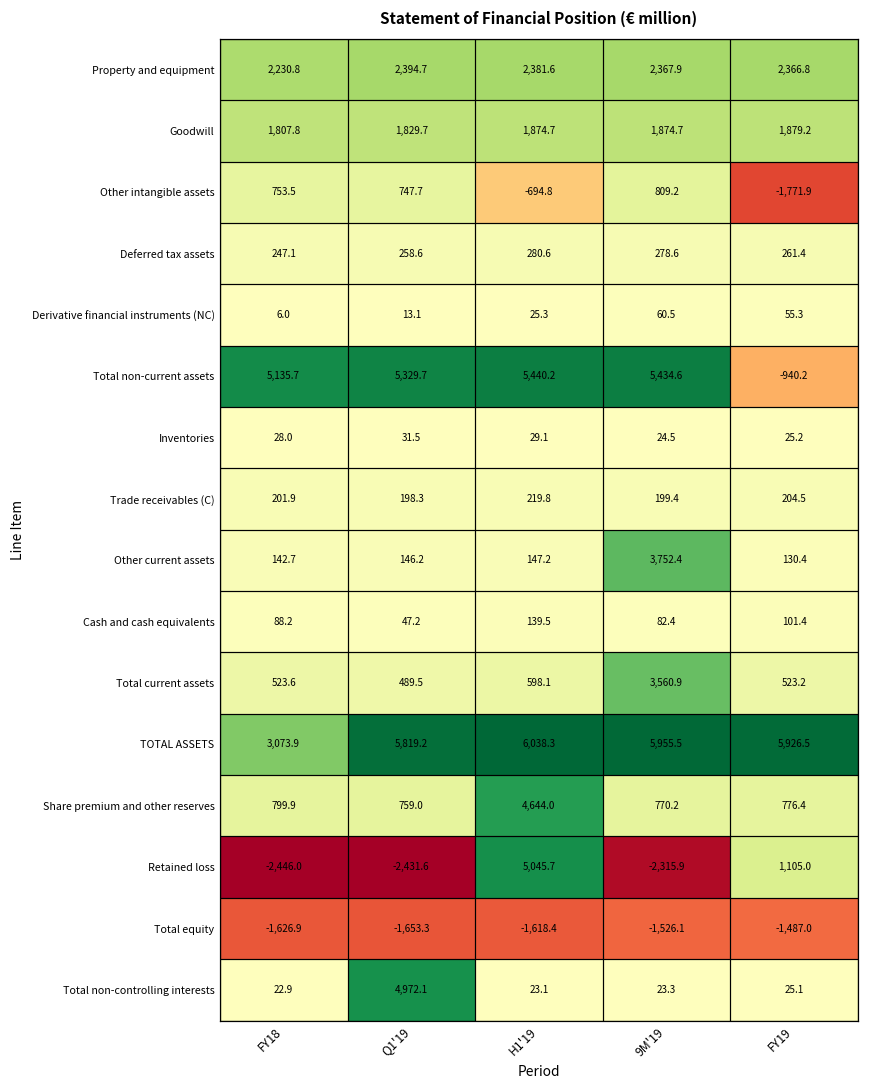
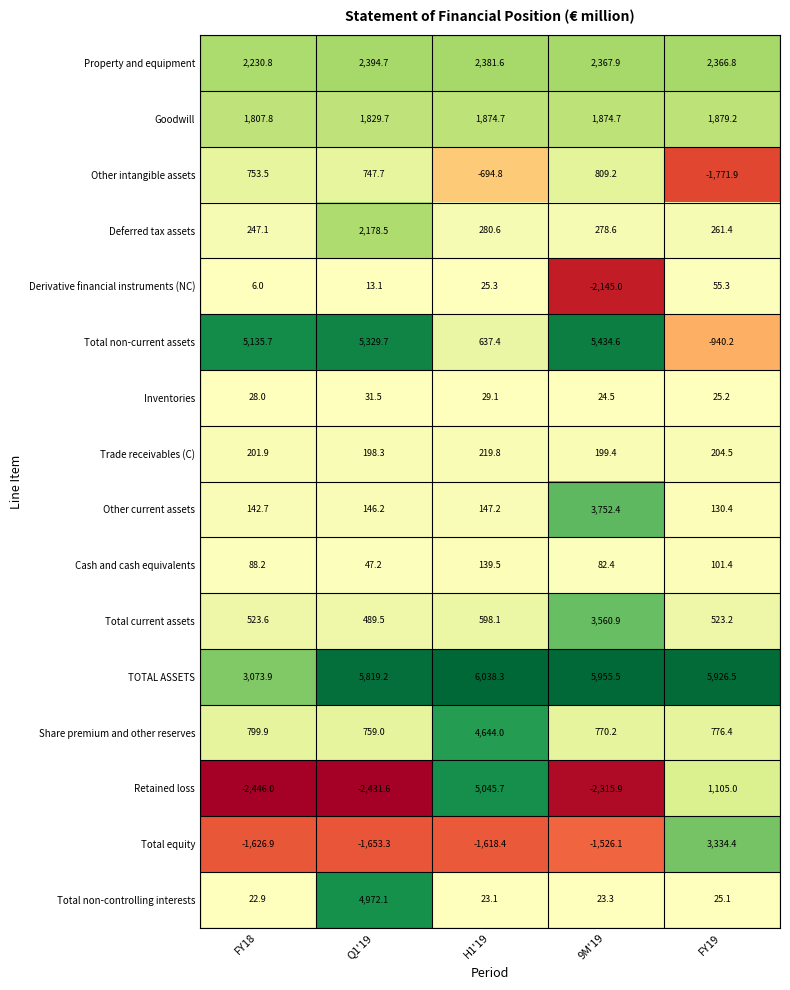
  {
    "Property and equipment": {
      "FY18": "2,230.8",
      "Q1'19": "2,394.7",
      "H1'19": "2,381.6",
      "9M'19": "2,367.9",
      "FY19": "2,366.8"
    },
    "Goodwill": {
      "FY18": "1,807.8",
      "Q1'19": "1,829.7",
      "H1'19": "1,874.7",
      "9M'19": "1,874.7",
      "FY19": "1,879.2"
    },
    "Other intangible assets": {
      "FY18": "753.5",
      "Q1'19": "747.7",
      "H1'19": "-694.8",
      "9M'19": "809.2",
      "FY19": "-1,771.9"
    },
    "Deferred tax assets": {
      "FY18": "247.1",
-     "Q1'19": "258.6",
+     "Q1'19": "2,178.5",
      "H1'19": "280.6",
      "9M'19": "278.6",
      "FY19": "261.4"
    },
    "Derivative financial instruments (NC)": {
      "FY18": "6.0",
      "Q1'19": "13.1",
      "H1'19": "25.3",
-     "9M'19": "60.5",
+     "9M'19": "-2,145.0",
      "FY19": "55.3"
    },
    "Total non-current assets": {
      "FY18": "5,135.7",
      "Q1'19": "5,329.7",
-     "H1'19": "5,440.2",
+     "H1'19": "637.4",
      "9M'19": "5,434.6",
      "FY19": "-940.2"
    },
    "Inventories": {
      "FY18": "28.0",
      "Q1'19": "31.5",
      "H1'19": "29.1",
      "9M'19": "24.5",
      "FY19": "25.2"
    },
    "Trade receivables (C)": {
      "FY18": "201.9",
      "Q1'19": "198.3",
      "H1'19": "219.8",
      "9M'19": "199.4",
      "FY19": "204.5"
    },
    "Other current assets": {
      "FY18": "142.7",
      "Q1'19": "146.2",
      "H1'19": "147.2",
      "9M'19": "3,752.4",
      "FY19": "130.4"
    },
    "Cash and cash equivalents": {
      "FY18": "88.2",
      "Q1'19": "47.2",
      "H1'19": "139.5",
      "9M'19": "82.4",
      "FY19": "101.4"
    },
    "Total current assets": {
      "FY18": "523.6",
      "Q1'19": "489.5",
      "H1'19": "598.1",
      "9M'19": "3,560.9",
      "FY19": "523.2"
    },
    "TOTAL ASSETS": {
      "FY18": "3,073.9",
      "Q1'19": "5,819.2",
      "H1'19": "6,038.3",
      "9M'19": "5,955.5",
      "FY19": "5,926.5"
    },
    "Share premium and other reserves": {
      "FY18": "799.9",
      "Q1'19": "759.0",
      "H1'19": "4,644.0",
      "9M'19": "770.2",
      "FY19": "776.4"
    },
    "Retained loss": {
      "FY18": "-2,446.0",
      "Q1'19": "-2,431.6",
      "H1'19": "5,045.7",
      "9M'19": "-2,315.9",
      "FY19": "1,105.0"
    },
    "Total equity": {
      "FY18": "-1,626.9",
      "Q1'19": "-1,653.3",
      "H1'19": "-1,618.4",
      "9M'19": "-1,526.1",
-     "FY19": "-1,487.0"
+     "FY19": "3,334.4"
    },
    "Total non-controlling interests": {
      "FY18": "22.9",
      "Q1'19": "4,972.1",
      "H1'19": "23.1",
      "9M'19": "23.3",
      "FY19": "25.1"
    }
  }
